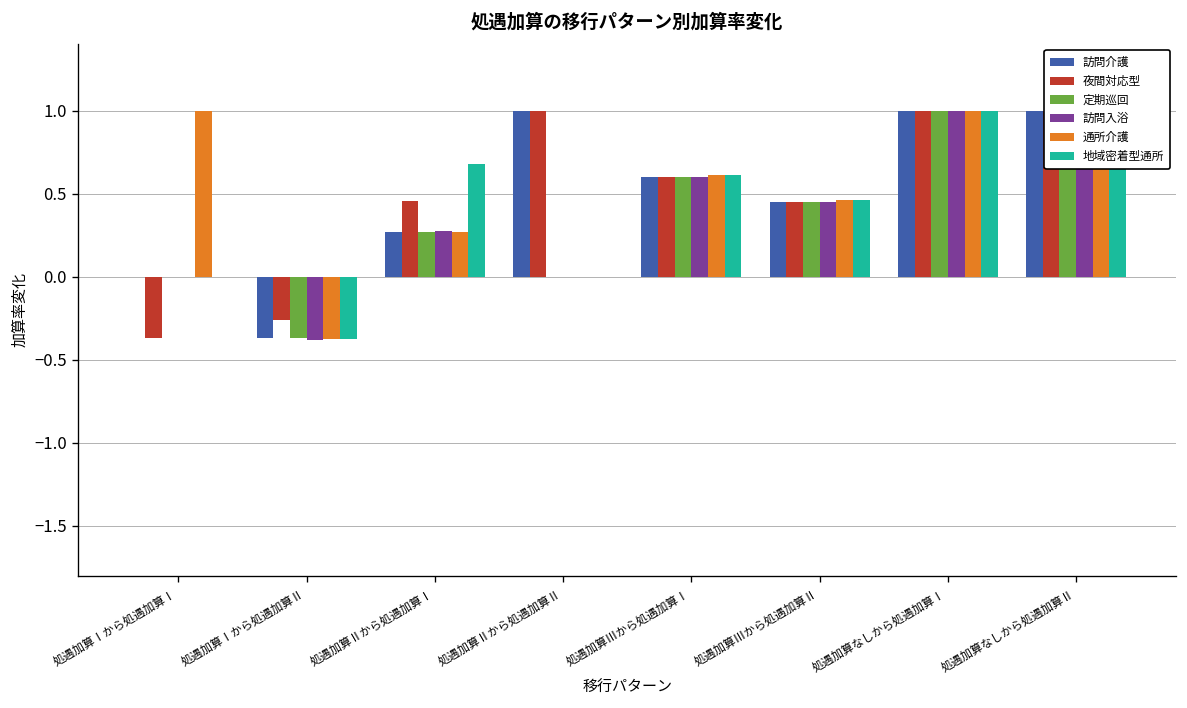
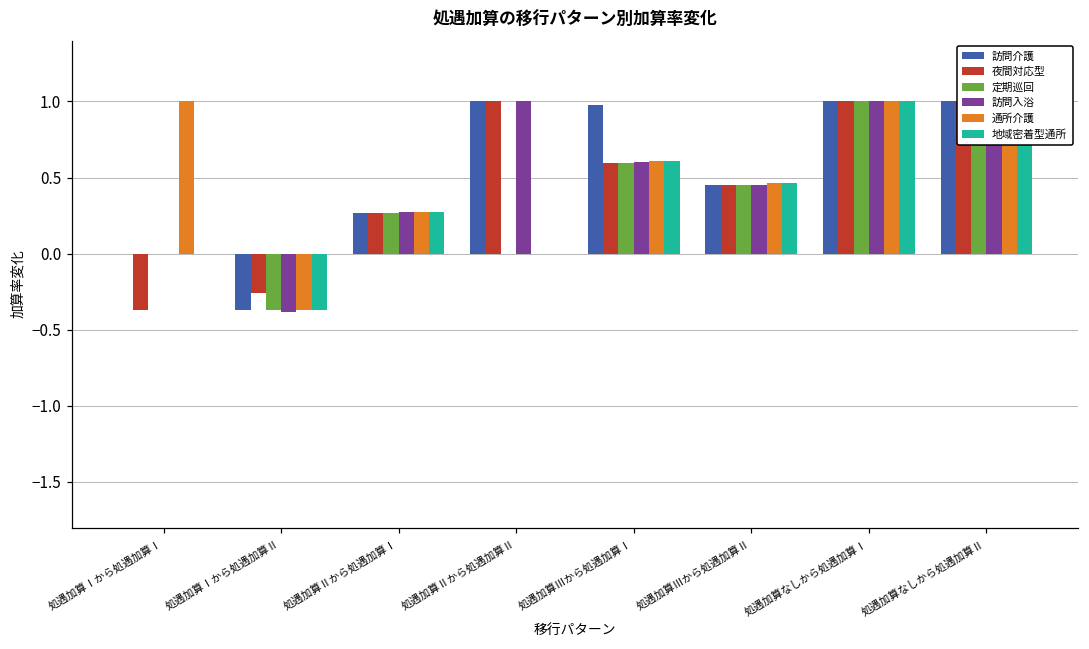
  {
    "訪問介護": {
      "処遇加算Ⅰから処遇加算Ⅰ": 0.00,
      "処遇加算Ⅰから処遇加算Ⅱ": -0.37,
      "処遇加算Ⅱから処遇加算Ⅰ": 0.27,
      "処遇加算Ⅱから処遇加算Ⅱ": 1.00,
-     "処遇加算Ⅲから処遇加算Ⅰ": 0.60,
+     "処遇加算Ⅲから処遇加算Ⅰ": 0.97,
      "処遇加算Ⅲから処遇加算Ⅱ": 0.45,
      "処遇加算なしから処遇加算Ⅰ": 1.00,
      "処遇加算なしから処遇加算Ⅱ": 1.00
    },
    "夜間対応型": {
      "処遇加算Ⅰから処遇加算Ⅰ": -0.37,
      "処遇加算Ⅰから処遇加算Ⅱ": -0.26,
-     "処遇加算Ⅱから処遇加算Ⅰ": 0.45,
+     "処遇加算Ⅱから処遇加算Ⅰ": 0.27,
      "処遇加算Ⅱから処遇加算Ⅱ": 1.00,
      "処遇加算Ⅲから処遇加算Ⅰ": 0.60,
      "処遇加算Ⅲから処遇加算Ⅱ": 0.45,
      "処遇加算なしから処遇加算Ⅰ": 1.00
    },
    "定期巡回": {
      "処遇加算Ⅰから処遇加算Ⅰ": 0.00,
      "処遇加算Ⅰから処遇加算Ⅱ": -0.37,
      "処遇加算Ⅱから処遇加算Ⅰ": 0.27,
      "処遇加算Ⅱから処遇加算Ⅱ": 0.00,
      "処遇加算Ⅲから処遇加算Ⅰ": 0.60,
      "処遇加算Ⅲから処遇加算Ⅱ": 0.45,
      "処遇加算なしから処遇加算Ⅰ": 1.00
    },
    "訪問入浴": {
      "処遇加算Ⅰから処遇加算Ⅰ": 0,
      "処遇加算Ⅰから処遇加算Ⅱ": -0.38,
      "処遇加算Ⅱから処遇加算Ⅰ": 0.28,
-     "処遇加算Ⅱから処遇加算Ⅱ": 0,
+     "処遇加算Ⅱから処遇加算Ⅱ": 1,
      "処遇加算Ⅲから処遇加算Ⅰ": 0.60,
      "処遇加算Ⅲから処遇加算Ⅱ": 0.45,
      "処遇加算なしから処遇加算Ⅰ": 1
    },
    "通所介護": {
      "処遇加算Ⅰから処遇加算Ⅰ": 1.00,
      "処遇加算Ⅰから処遇加算Ⅱ": -0.37,
      "処遇加算Ⅱから処遇加算Ⅰ": 0.27,
      "処遇加算Ⅱから処遇加算Ⅱ": 0.00,
      "処遇加算Ⅲから処遇加算Ⅰ": 0.61,
      "処遇加算Ⅲから処遇加算Ⅱ": 0.47,
      "処遇加算なしから処遇加算Ⅰ": 1.00
    },
    "地域密着型通所": {
      "処遇加算Ⅰから処遇加算Ⅰ": 0.00,
      "処遇加算Ⅰから処遇加算Ⅱ": -0.37,
-     "処遇加算Ⅱから処遇加算Ⅰ": 0.68,
+     "処遇加算Ⅱから処遇加算Ⅰ": 0.27,
      "処遇加算Ⅱから処遇加算Ⅱ": 0.00,
      "処遇加算Ⅲから処遇加算Ⅰ": 0.61,
      "処遇加算Ⅲから処遇加算Ⅱ": 0.47,
      "処遇加算なしから処遇加算Ⅰ": 1.00
    }
  }
